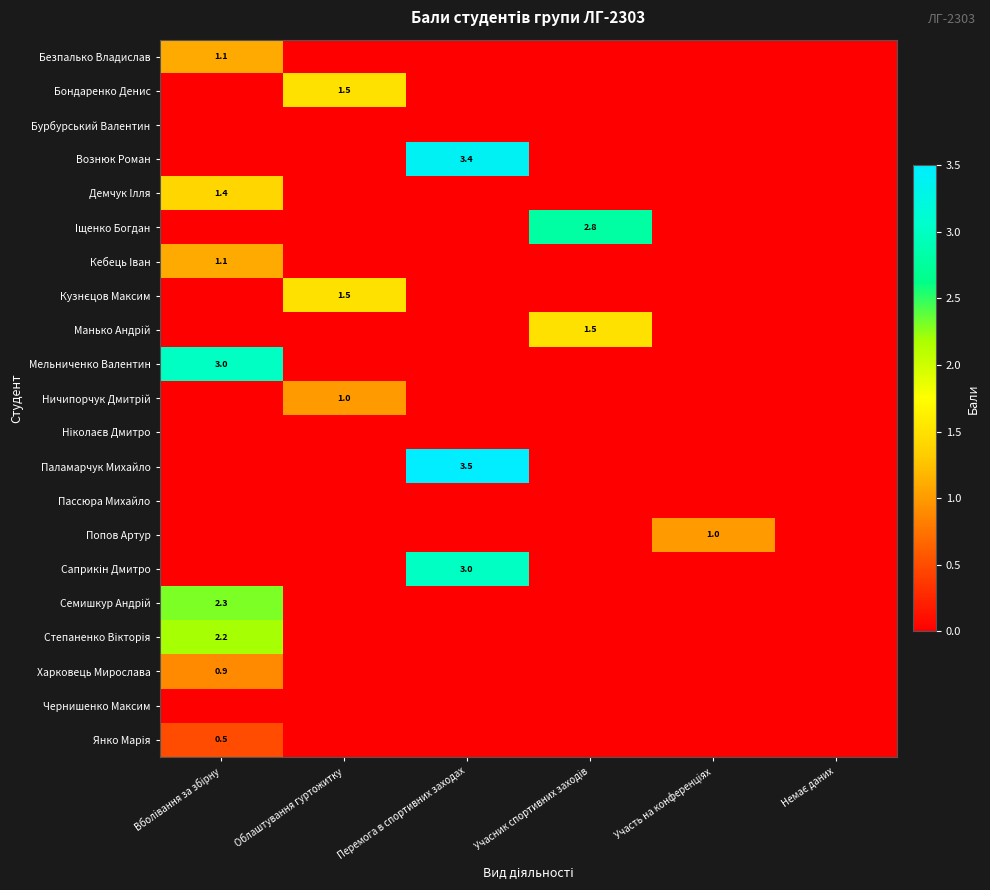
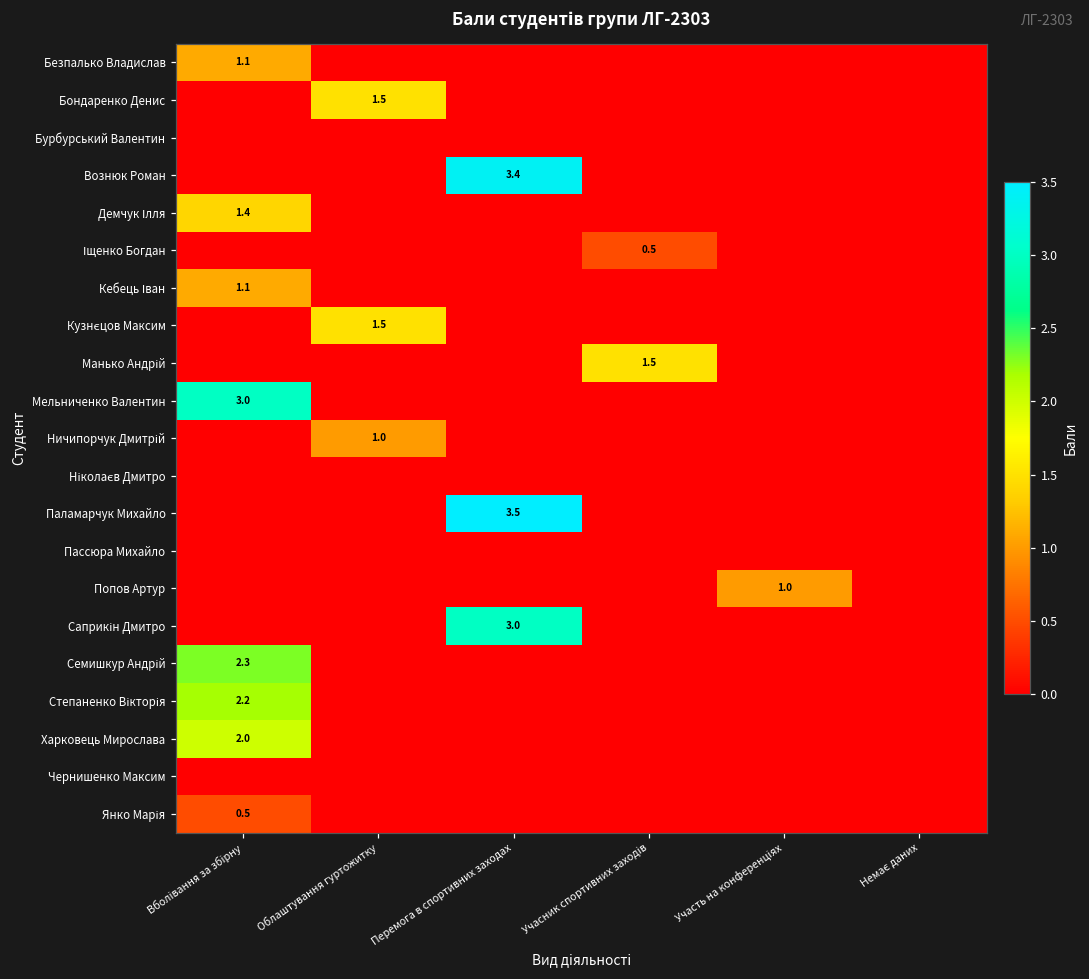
  {
    "Безпалько Владислав": {
      "Вболівання за збірну": 1.1
    },
    "Бондаренко Денис": {
      "Облаштування гуртожитку": 1.5
    },
    "Вознюк Роман": {
      "Перемога в спортивних заходах": 3.4
    },
    "Демчук Ілля": {
      "Вболівання за збірну": 1.4
    },
    "Іщенко Богдан": {
-     "Учасник спортивних заходів": 2.8
+     "Учасник спортивних заходів": 0.5
    },
    "Кебець Іван": {
      "Вболівання за збірну": 1.1
    },
    "Кузнєцов Максим": {
      "Облаштування гуртожитку": 1.5
    },
    "Манько Андрій": {
      "Учасник спортивних заходів": 1.5
    },
    "Мельниченко Валентин": {
      "Вболівання за збірну": 3.0
    },
    "Ничипорчук Дмитрій": {
      "Облаштування гуртожитку": 1.0
    },
    "Паламарчук Михайло": {
      "Перемога в спортивних заходах": 3.5
    },
    "Попов Артур": {
      "Участь на конференціях": 1.0
    },
    "Саприкін Дмитро": {
      "Перемога в спортивних заходах": 3.0
    },
    "Семишкур Андрій": {
      "Вболівання за збірну": 2.3
    },
    "Степаненко Вікторія": {
      "Вболівання за збірну": 2.2
    },
    "Харковець Мирослава": {
-     "Вболівання за збірну": 0.9
+     "Вболівання за збірну": 2.0
    },
    "Янко Марія": {
      "Вболівання за збірну": 0.5
    }
  }
